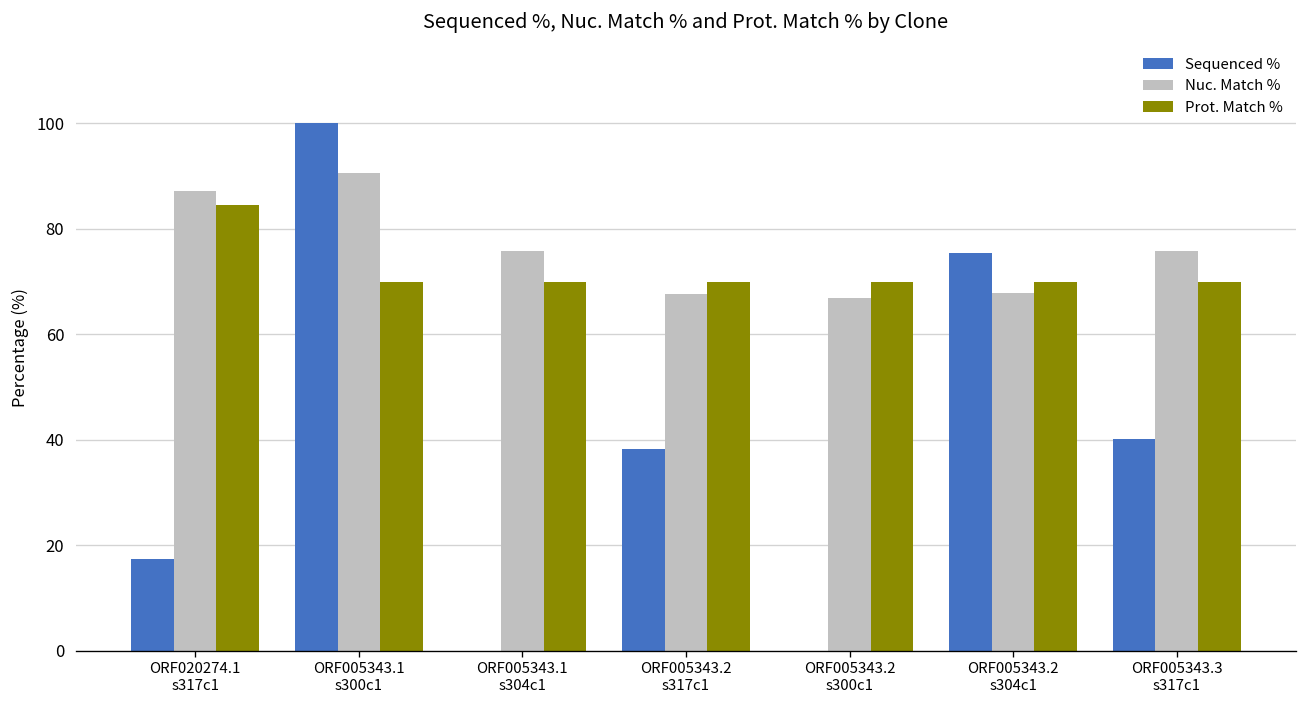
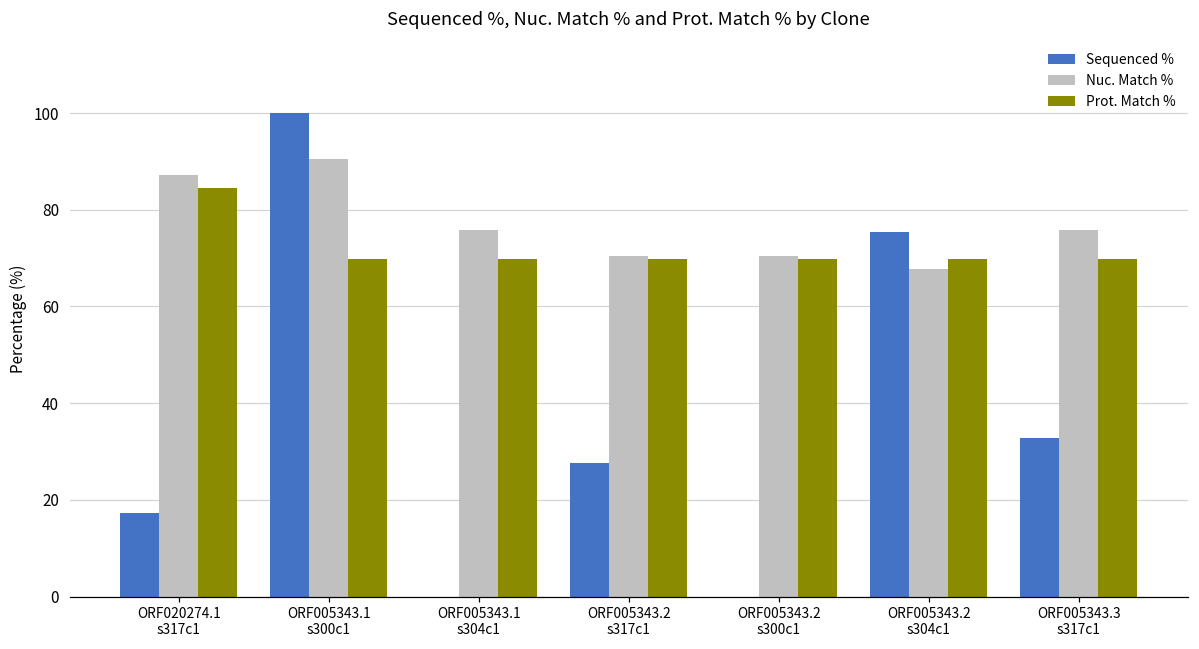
  {
    "Sequenced %": {
      "ORF020274.1 s317c1": 17,
      "ORF005343.1 s300c1": 100,
      "ORF005343.1 s304c1": 0,
-     "ORF005343.2 s317c1": 38,
+     "ORF005343.2 s317c1": 28,
      "ORF005343.2 s300c1": 0,
      "ORF005343.2 s304c1": 76,
-     "ORF005343.3 s317c1": 40
+     "ORF005343.3 s317c1": 33
    },
    "Nuc. Match %": {
      "ORF020274.1 s317c1": 87,
      "ORF005343.1 s300c1": 91,
      "ORF005343.1 s304c1": 76,
-     "ORF005343.2 s317c1": 68,
-     "ORF005343.2 s300c1": 67,
+     "ORF005343.2 s317c1": 70,
+     "ORF005343.2 s300c1": 70,
      "ORF005343.2 s304c1": 68,
      "ORF005343.3 s317c1": 76
    },
    "Prot. Match %": {
      "ORF020274.1 s317c1": 85,
      "ORF005343.1 s300c1": 70,
      "ORF005343.1 s304c1": 70,
      "ORF005343.2 s317c1": 70,
      "ORF005343.2 s300c1": 70,
      "ORF005343.2 s304c1": 70,
      "ORF005343.3 s317c1": 70
    }
  }
